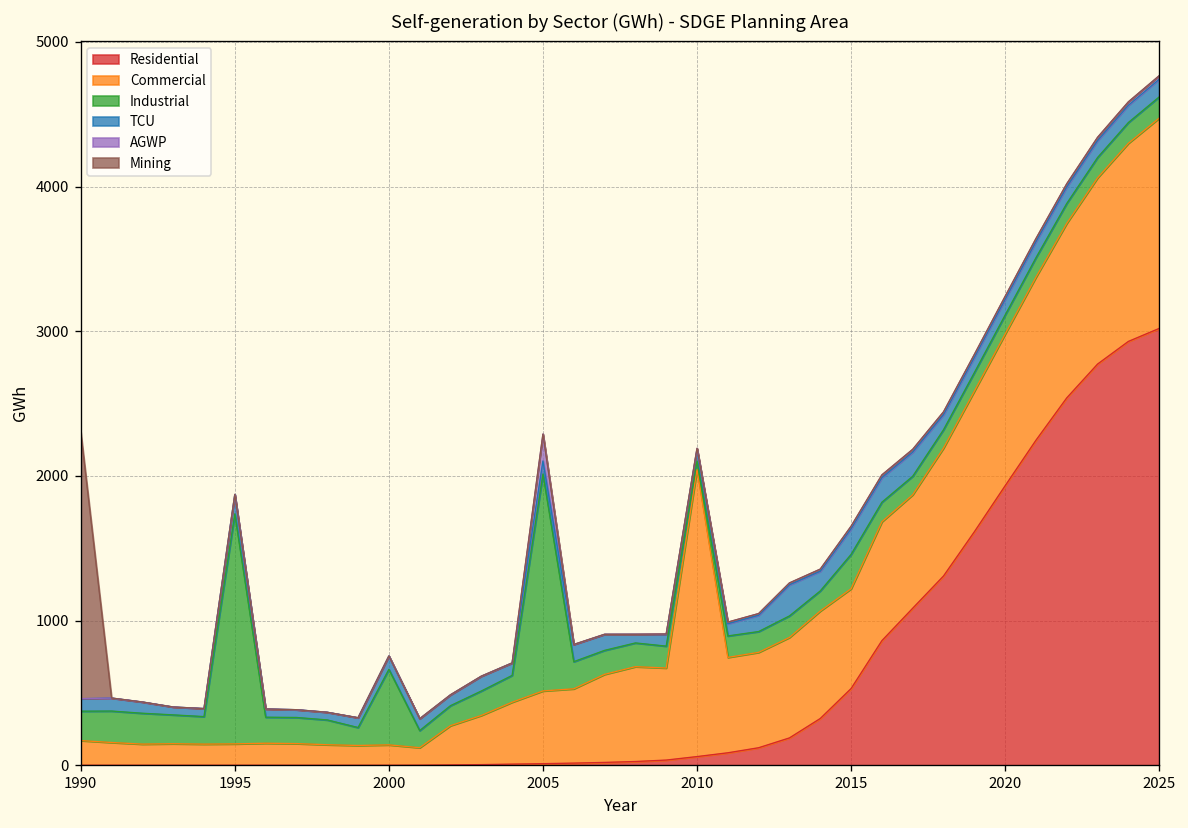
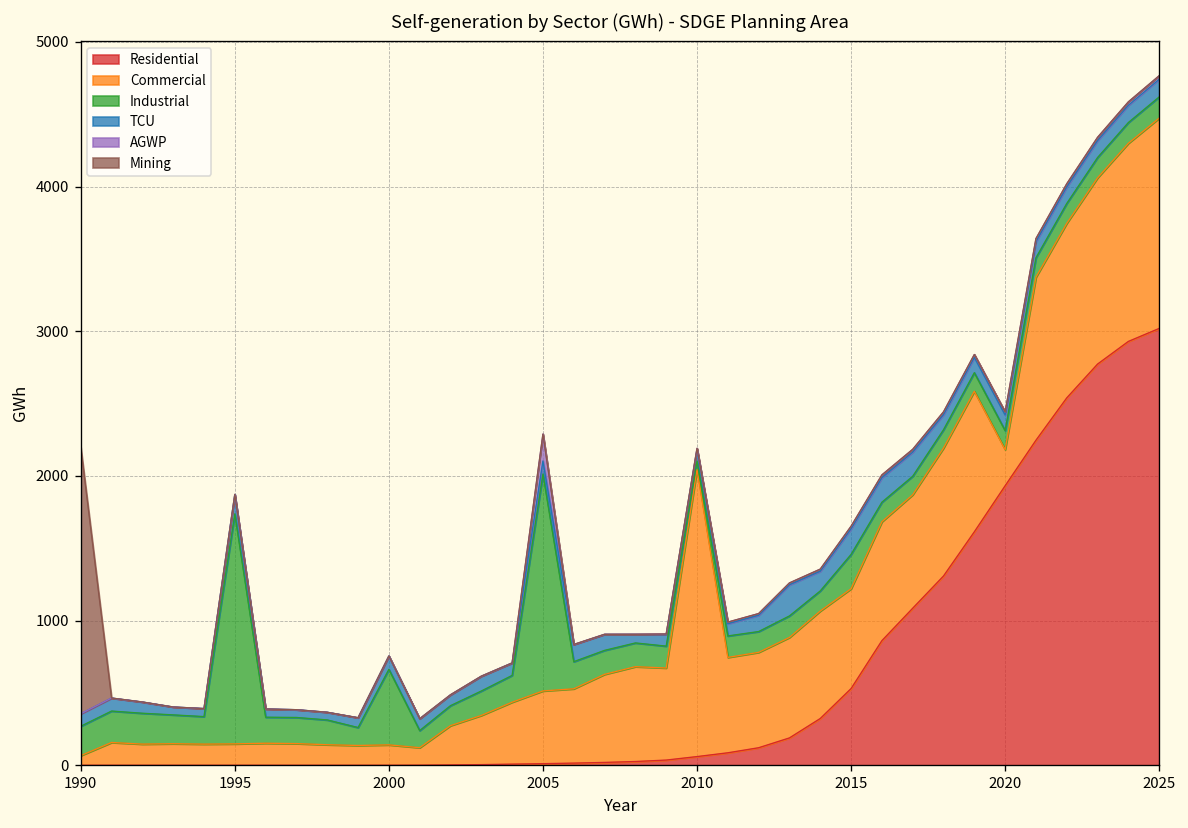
  {
    "Residential": {
      "1990": 0,
      "1995": 0,
      "2000": 0,
      "2005": 10,
      "2010": 60,
      "2015": 530,
      "2020": 1930,
      "2025": 3020
    },
    "Commercial": {
-     "1990": 170,
+     "1990": 70,
      "1995": 150,
      "2000": 140,
      "2005": 500,
      "2010": 1980,
      "2015": 690,
-     "2020": 1050,
+     "2020": 250,
      "2025": 1450
    },
    "Industrial": {
      "1990": 200,
      "1995": 1590,
      "2000": 520,
      "2005": 1500,
      "2010": 60,
      "2015": 240,
      "2020": 130,
      "2025": 150
    },
    "TCU": {
      "2005": 90,
      "2025": 120
    },
    "Mining": {
      "1990": 1840
    }
  }
